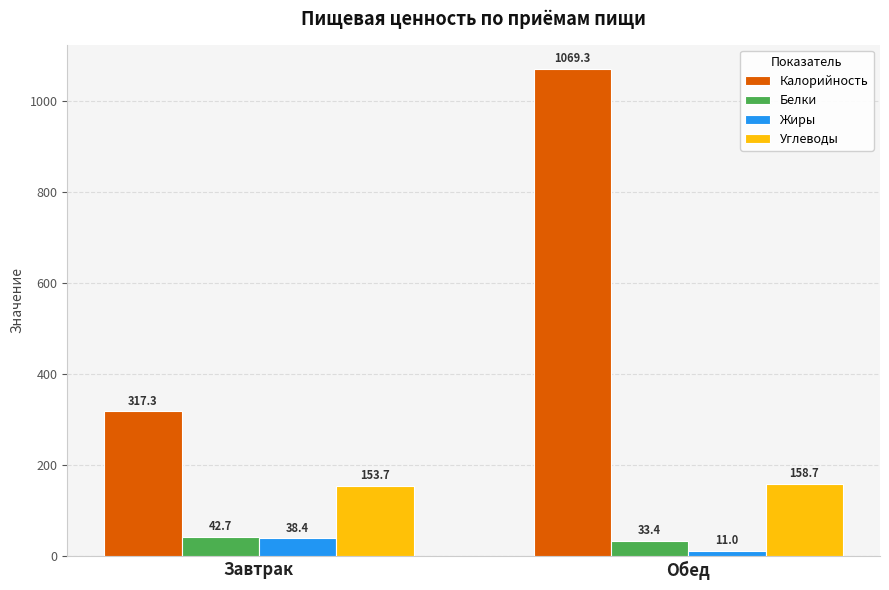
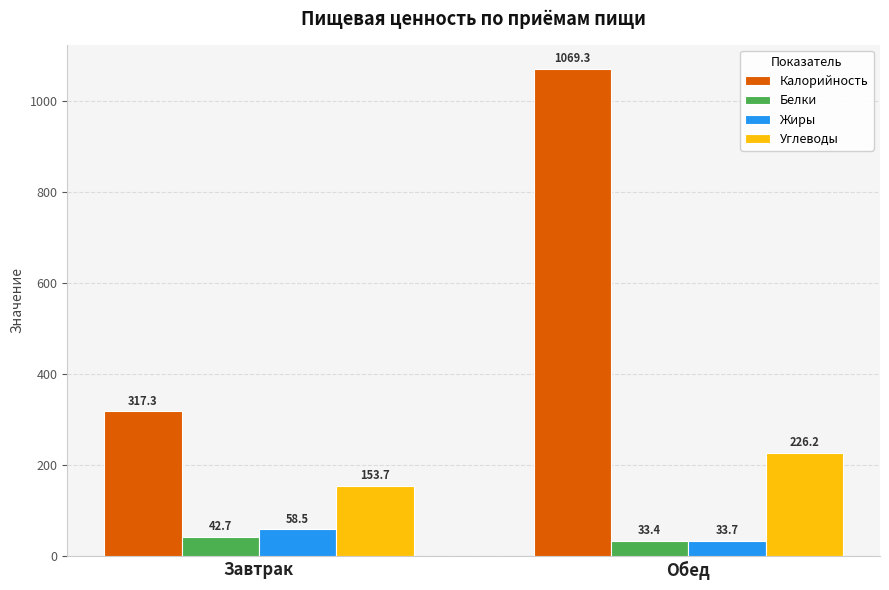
  {
    "Калорийность": {
      "Завтрак": 317.3,
      "Обед": 1069.3
    },
    "Белки": {
      "Завтрак": 42.7,
      "Обед": 33.4
    },
    "Жиры": {
-     "Завтрак": 38.4,
-     "Обед": 11.0
+     "Завтрак": 58.5,
+     "Обед": 33.7
    },
    "Углеводы": {
      "Завтрак": 153.7,
-     "Обед": 158.7
+     "Обед": 226.2
    }
  }
